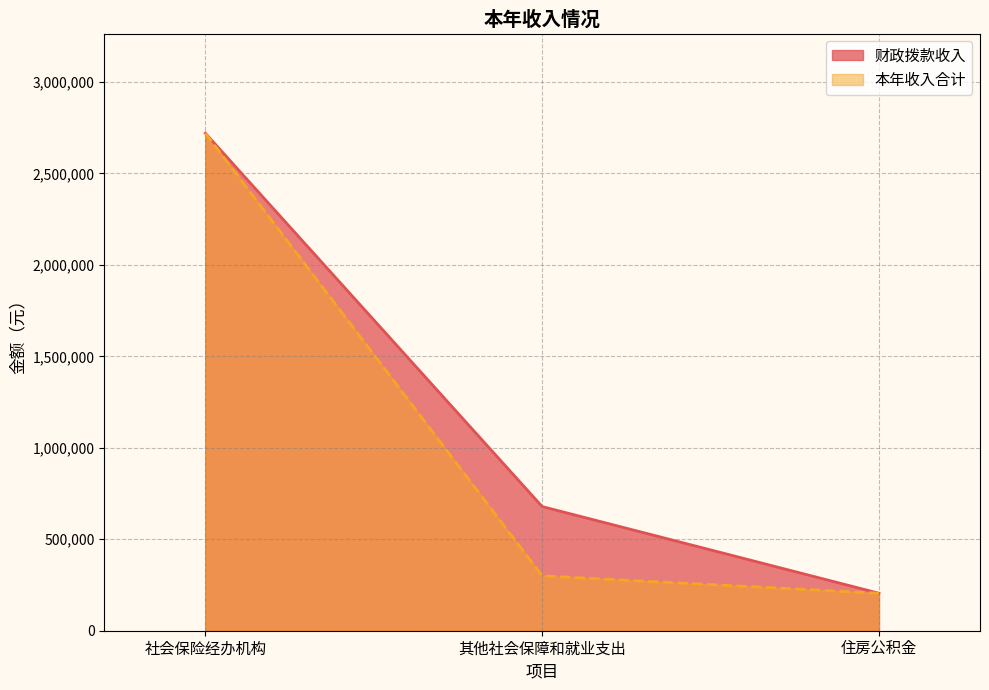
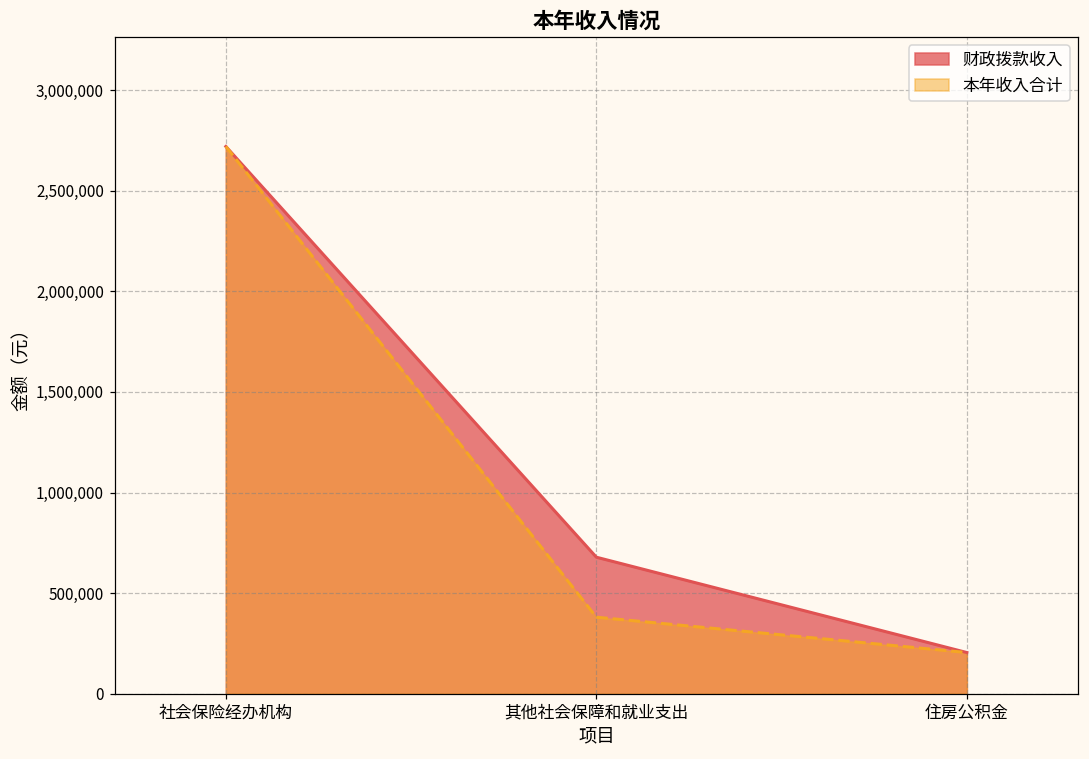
  {
    "财政拨款收入": {
      "其他社会保障和就业支出": "680,000"
    },
    "本年收入合计": {
-     "其他社会保障和就业支出": "300,000"
+     "其他社会保障和就业支出": "380,000"
    }
  }
